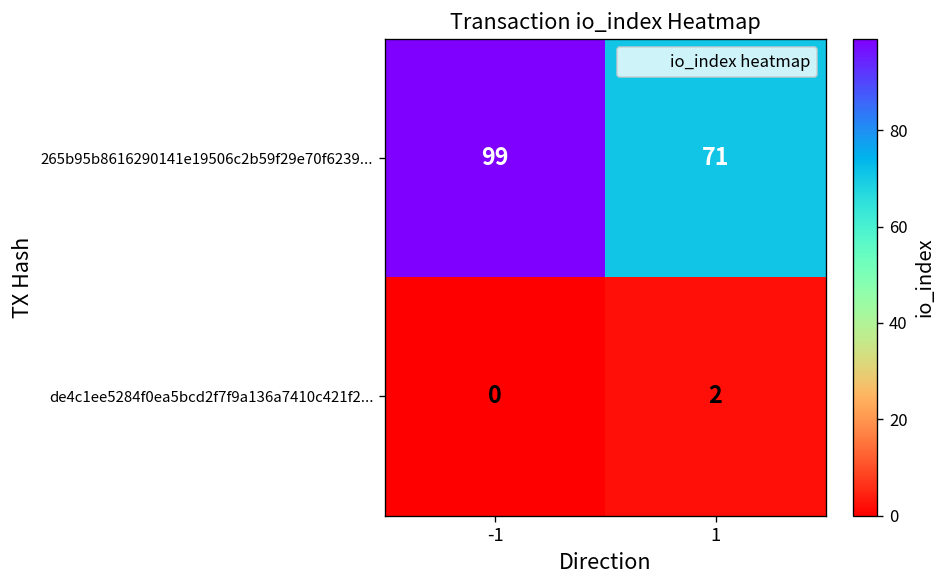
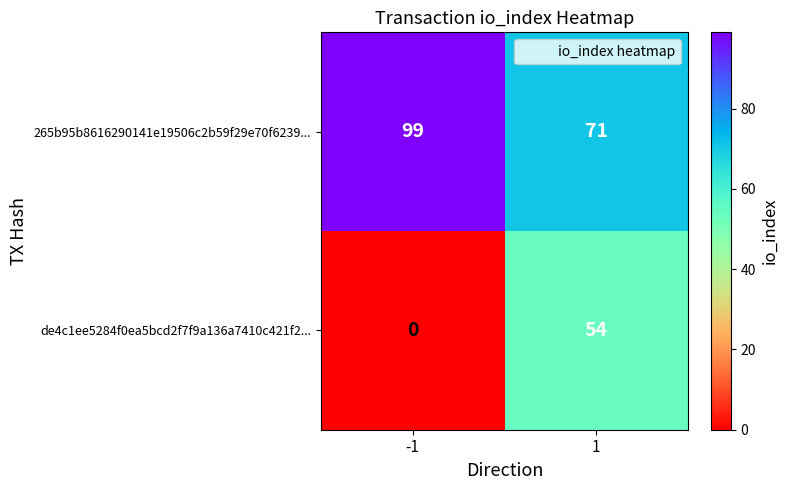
  {
    "265b95b8616290141e19506c2b59f29e70f6239...": {
      "-1": 99,
      "1": 71
    },
    "de4c1ee5284f0ea5bcd2f7f9a136a7410c421f2...": {
      "-1": 0,
-     "1": 2
+     "1": 54
    }
  }
